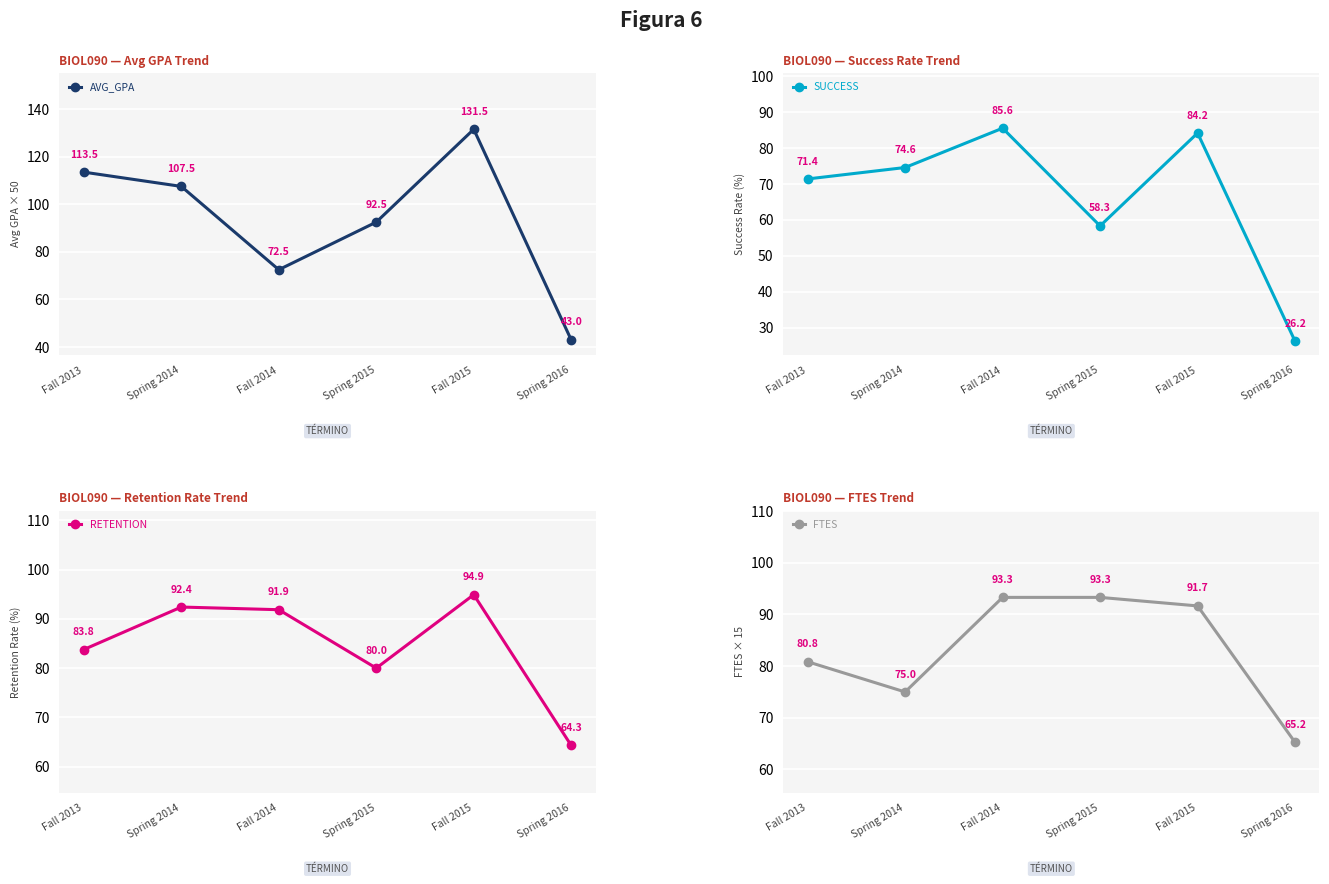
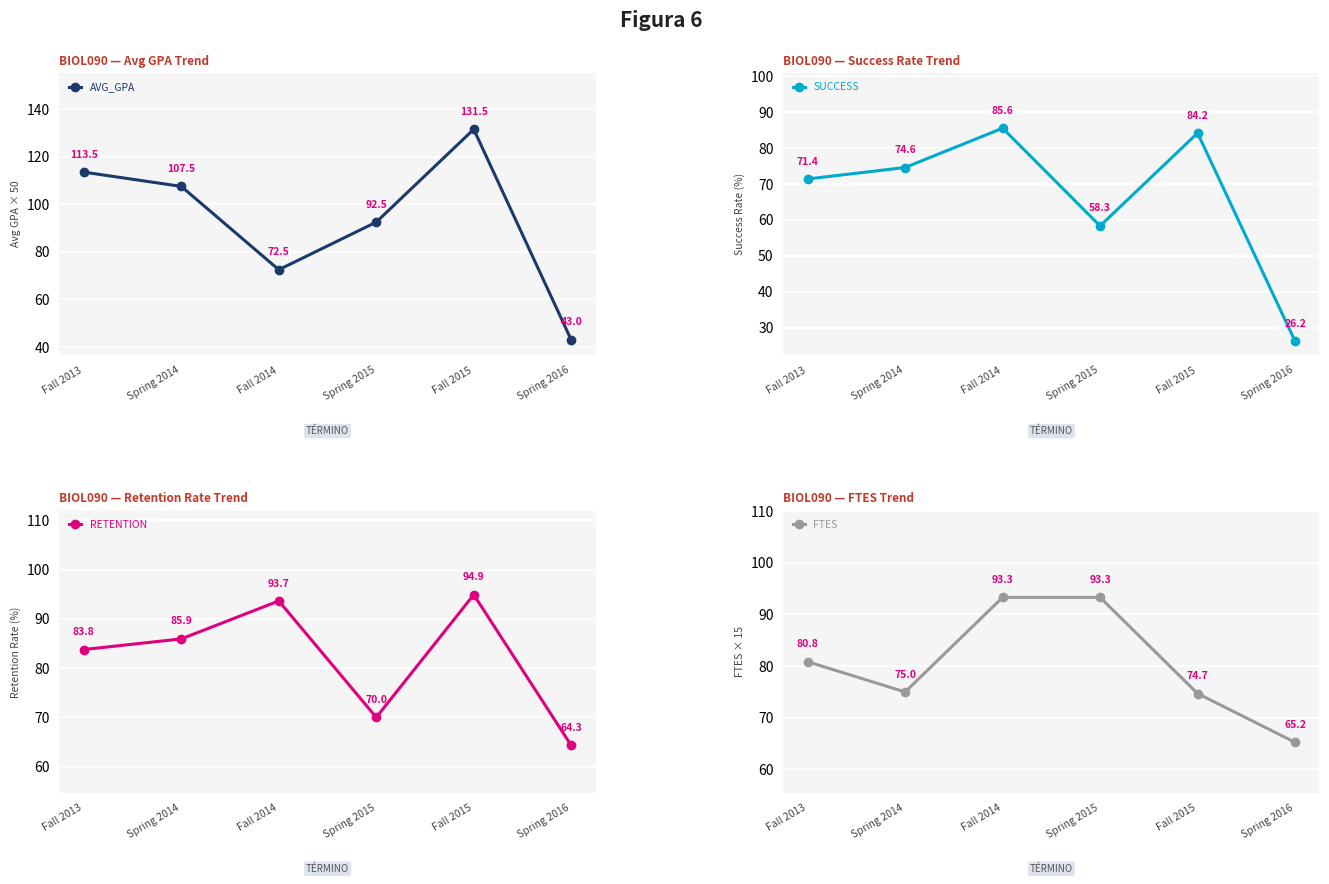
  {
    "BIOL090 — Avg GPA Trend": {
      "Fall 2013": 113.5,
      "Spring 2014": 107.5,
      "Fall 2014": 72.5,
      "Spring 2015": 92.5,
      "Fall 2015": 131.5,
      "Spring 2016": 43.0
    },
    "BIOL090 — Success Rate Trend": {
      "Fall 2013": 71.4,
      "Spring 2014": 74.6,
      "Fall 2014": 85.6,
      "Spring 2015": 58.3,
      "Fall 2015": 84.2,
      "Spring 2016": 26.2
    },
    "BIOL090 — Retention Rate Trend": {
      "Fall 2013": 83.8,
-     "Spring 2014": 92.4,
-     "Fall 2014": 91.9,
-     "Spring 2015": 80.0,
+     "Spring 2014": 85.9,
+     "Fall 2014": 93.7,
+     "Spring 2015": 70.0,
      "Fall 2015": 94.9,
      "Spring 2016": 64.3
    },
    "BIOL090 — FTES Trend": {
      "Fall 2013": 80.8,
      "Spring 2014": 75.0,
      "Fall 2014": 93.3,
      "Spring 2015": 93.3,
-     "Fall 2015": 91.7,
+     "Fall 2015": 74.7,
      "Spring 2016": 65.2
    }
  }
